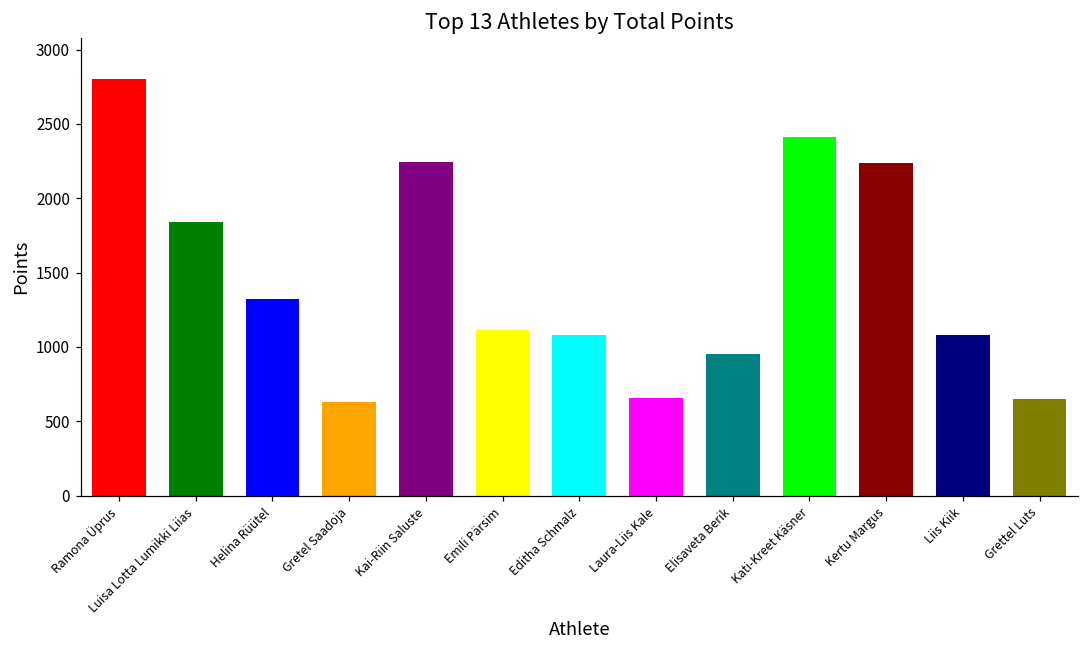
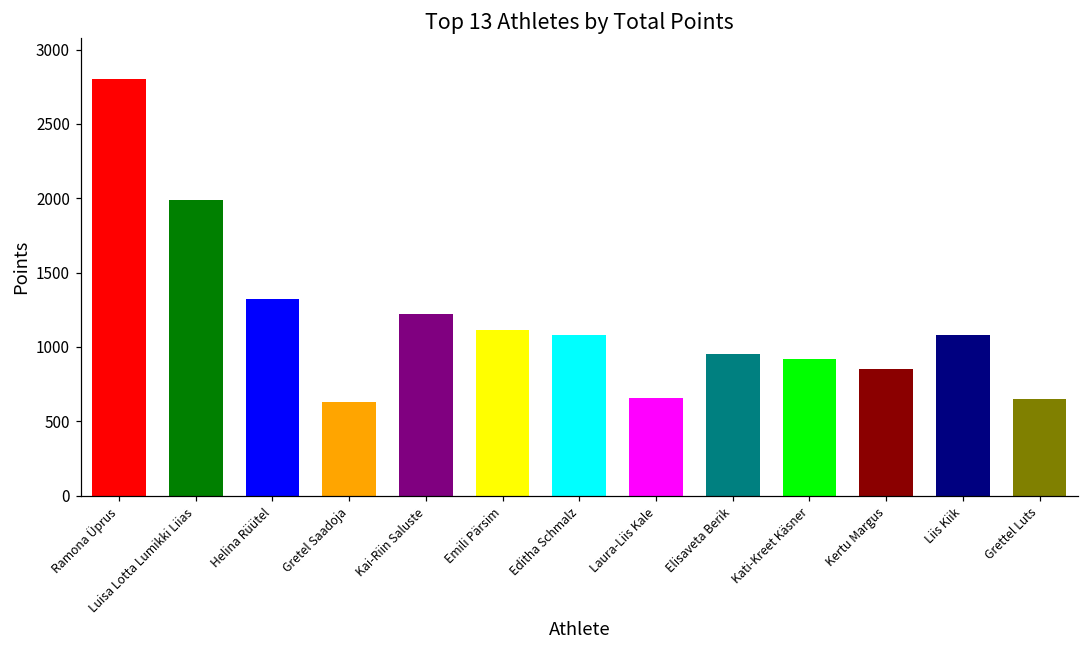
  {
    "Ramona Üprus": 2800,
-   "Luisa Lotta Lumikki Liias": 1840,
+   "Luisa Lotta Lumikki Liias": 1990,
    "Helina Rüütel": 1320,
    "Gretel Saadoja": 630,
-   "Kai-Riin Saluste": 2250,
+   "Kai-Riin Saluste": 1220,
    "Emili Pärsim": 1110,
    "Editha Schmalz": 1080,
    "Laura-Liis Kale": 650,
    "Elisaveta Berik": 950,
-   "Kati-Kreet Käsner": 2420,
-   "Kertu Margus": 2240,
+   "Kati-Kreet Käsner": 920,
+   "Kertu Margus": 850,
    "Liis Kiik": 1080,
    "Grettel Luts": 650
  }
